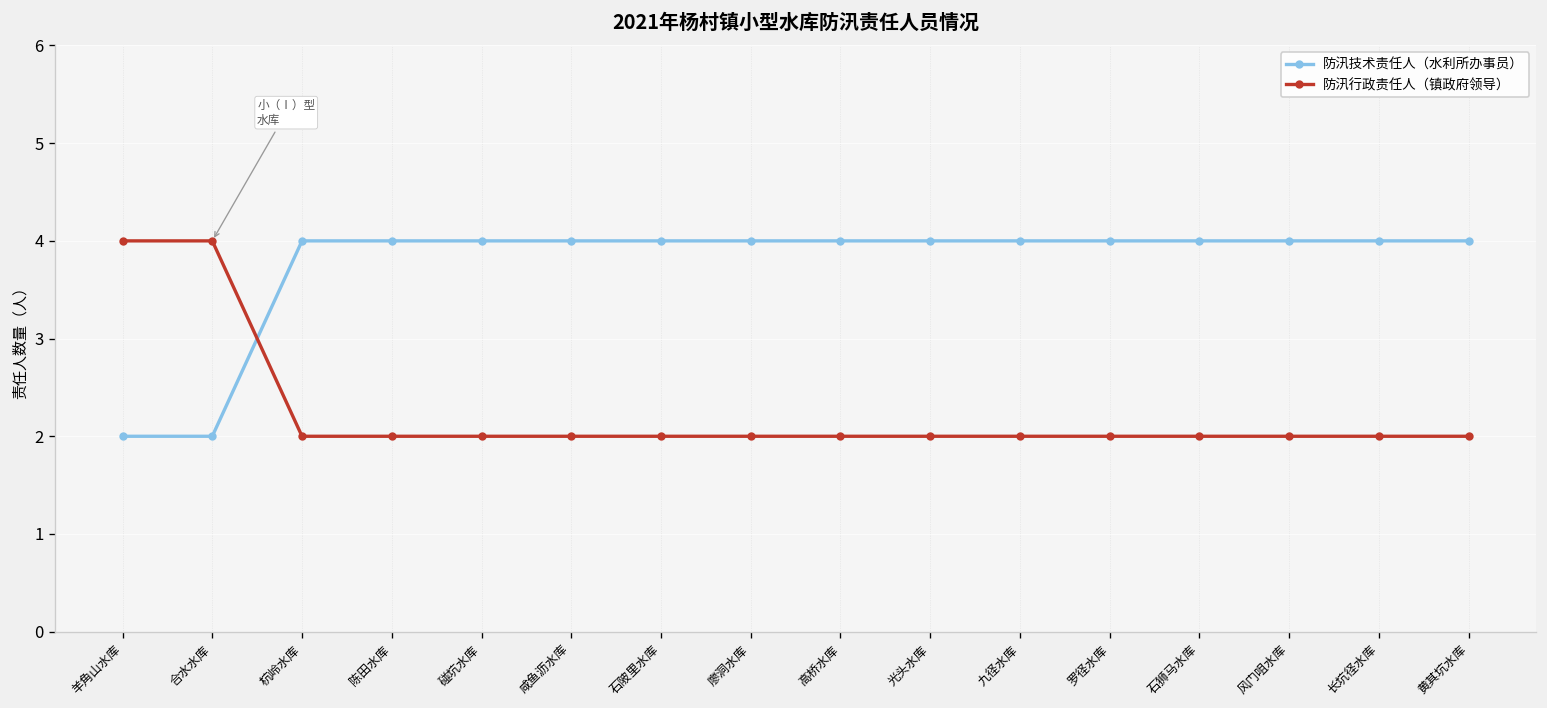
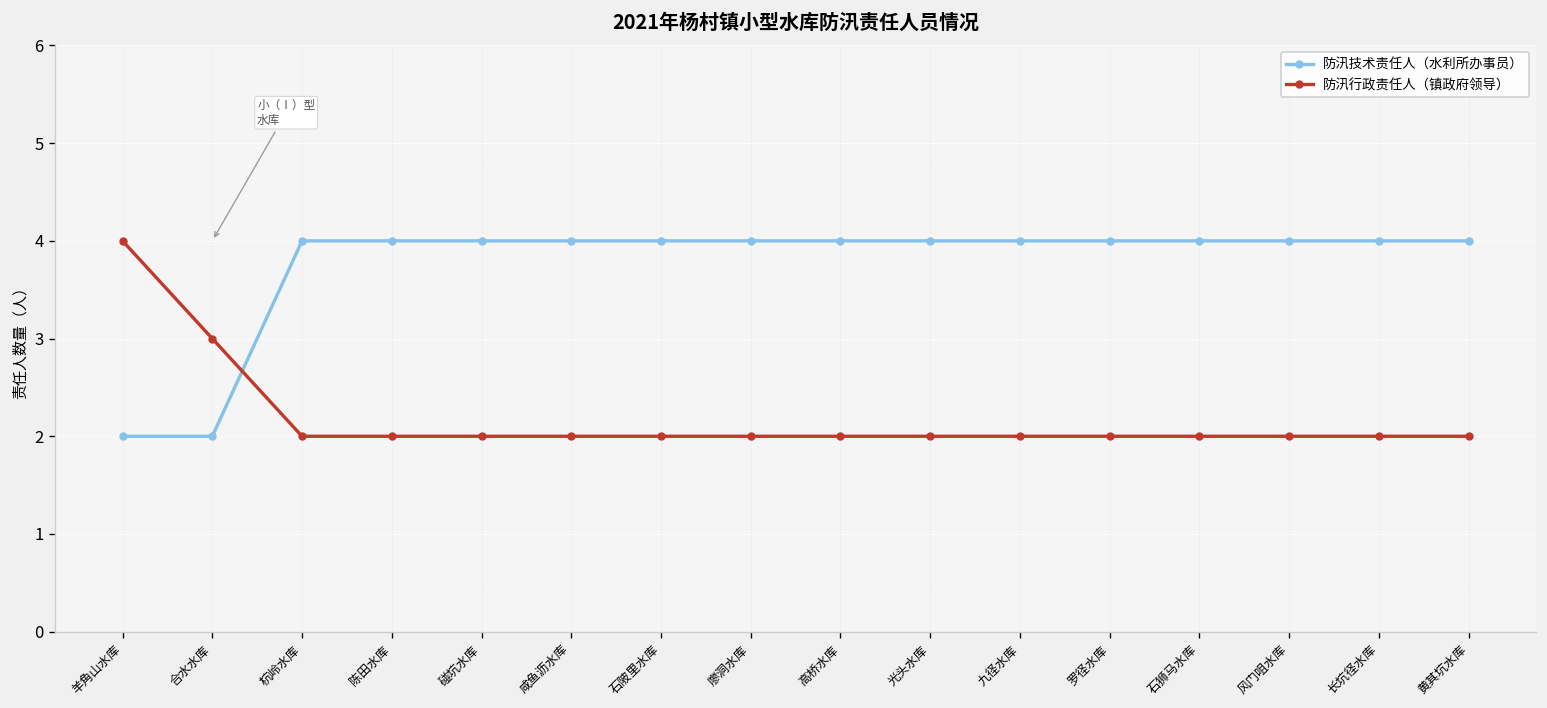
  {
    "防汛技术责任人（水利所办事员）": {
      "羊角山水库": 2,
      "合水水库": 2,
      "杭岭水库": 4,
      "陈田水库": 4,
      "碰坑水库": 4,
      "咸鱼沥水库": 4,
      "石陂里水库": 4,
      "廖洞水库": 4,
      "高桥水库": 4,
      "光头水库": 4,
      "九径水库": 4,
      "罗径水库": 4,
      "石狮马水库": 4,
      "风门咀水库": 4,
      "长坑径水库": 4,
      "黄其坑水库": 4
    },
    "防汛行政责任人（镇政府领导）": {
      "羊角山水库": 4,
-     "合水水库": 4,
+     "合水水库": 3,
      "杭岭水库": 2,
      "陈田水库": 2,
      "碰坑水库": 2,
      "咸鱼沥水库": 2,
      "石陂里水库": 2,
      "廖洞水库": 2,
      "高桥水库": 2,
      "光头水库": 2,
      "九径水库": 2,
      "罗径水库": 2,
      "石狮马水库": 2,
      "风门咀水库": 2,
      "长坑径水库": 2,
      "黄其坑水库": 2
    }
  }
